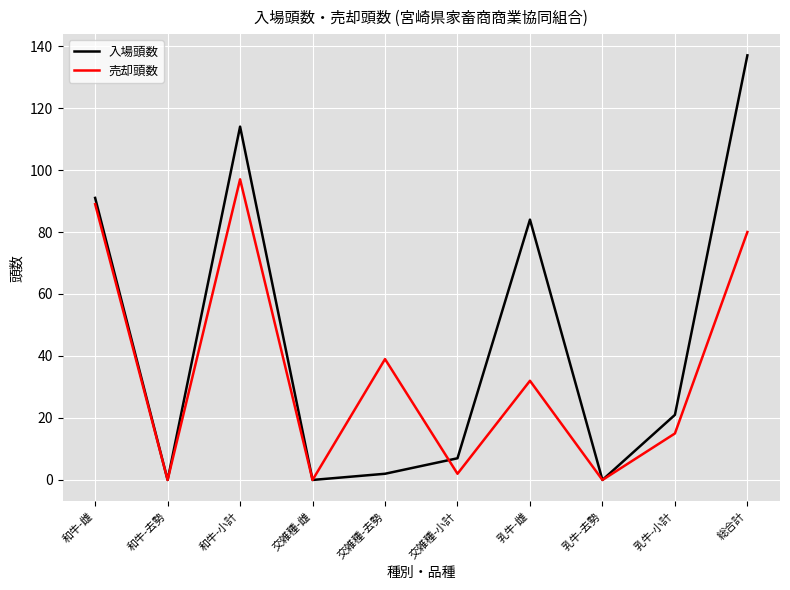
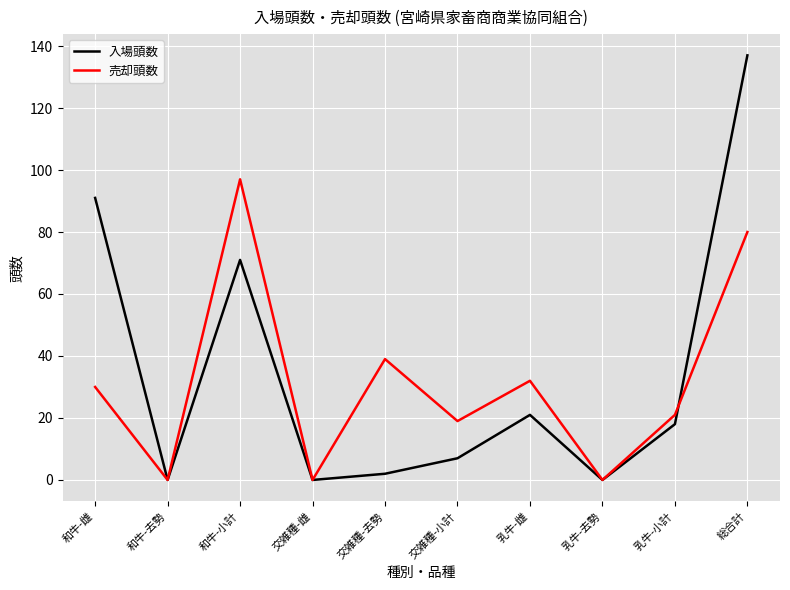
  {
    "入場頭数": {
      "和牛-雌": 91,
-     "和牛-小計": 114,
+     "和牛-小計": 71,
      "交雑種-去勢": 2,
      "交雑種-小計": 7,
-     "乳牛-雌": 84,
-     "乳牛-小計": 21,
+     "乳牛-雌": 21,
+     "乳牛-小計": 18,
      "総合計": 137
    },
    "売却頭数": {
-     "和牛-雌": 89,
+     "和牛-雌": 30,
      "和牛-小計": 97,
      "交雑種-去勢": 39,
-     "交雑種-小計": 2,
+     "交雑種-小計": 19,
      "乳牛-雌": 32,
-     "乳牛-小計": 15,
+     "乳牛-小計": 21,
      "総合計": 80
    }
  }
